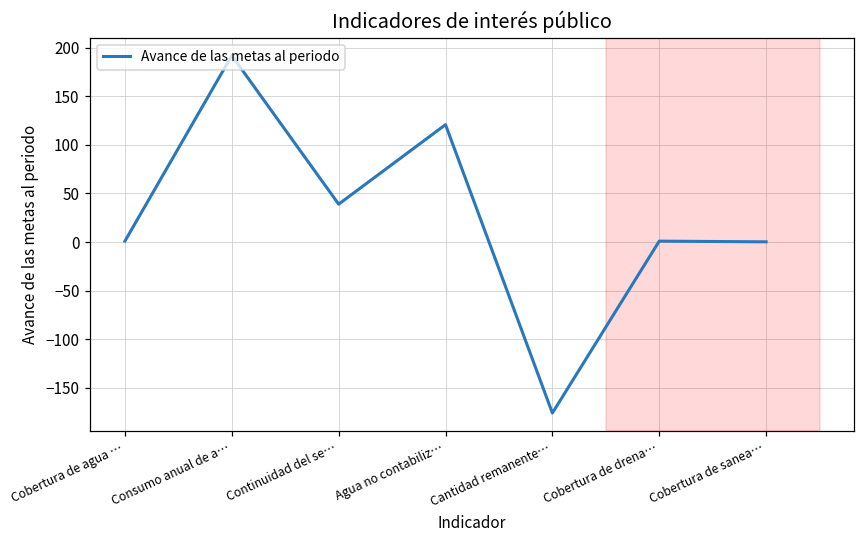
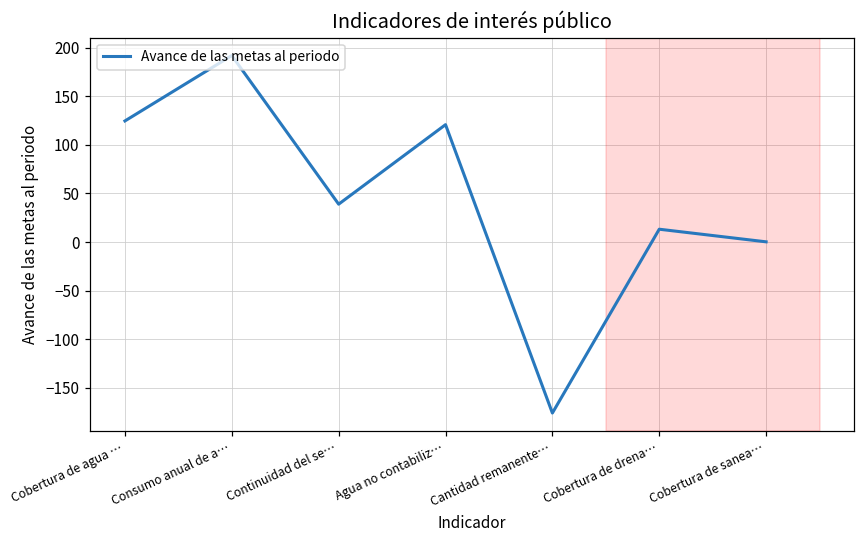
  {
-   "Cobertura de agua …": 0,
+   "Cobertura de agua …": 120,
    "Continuidad del se…": 40,
    "Agua no contabiliz…": 120,
    "Cantidad remanente…": -180,
-   "Cobertura de drena…": 0,
+   "Cobertura de drena…": 10,
    "Cobertura de sanea…": 0
  }
